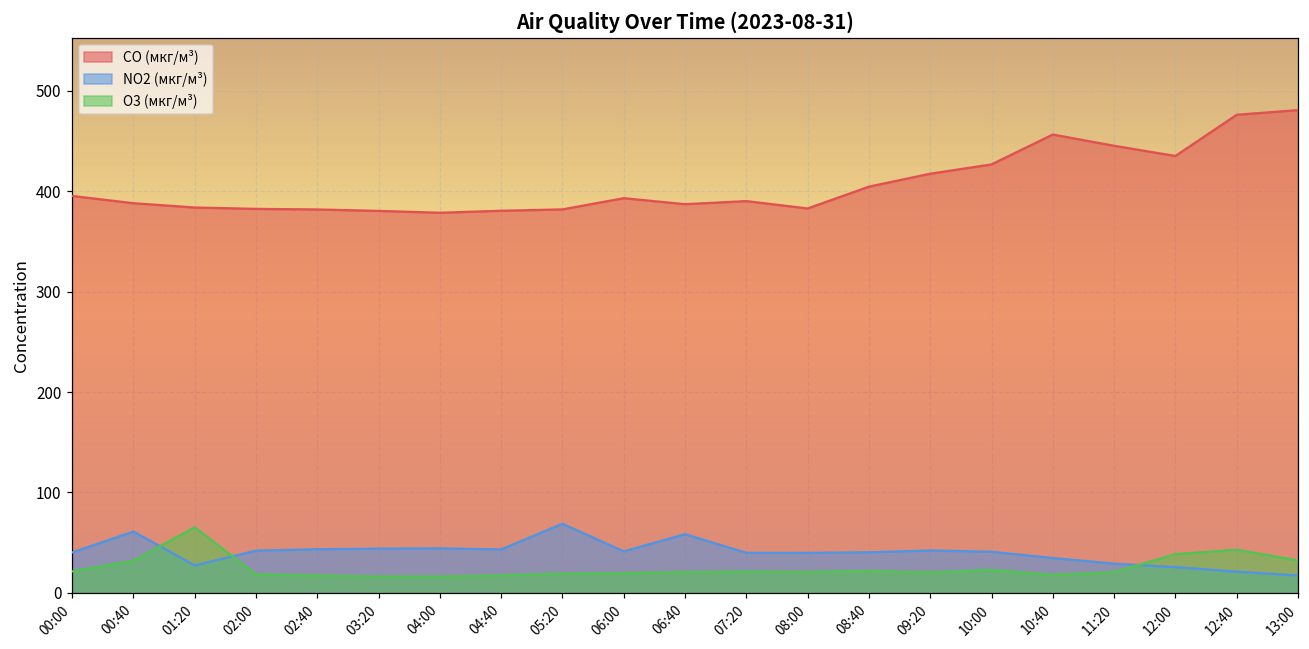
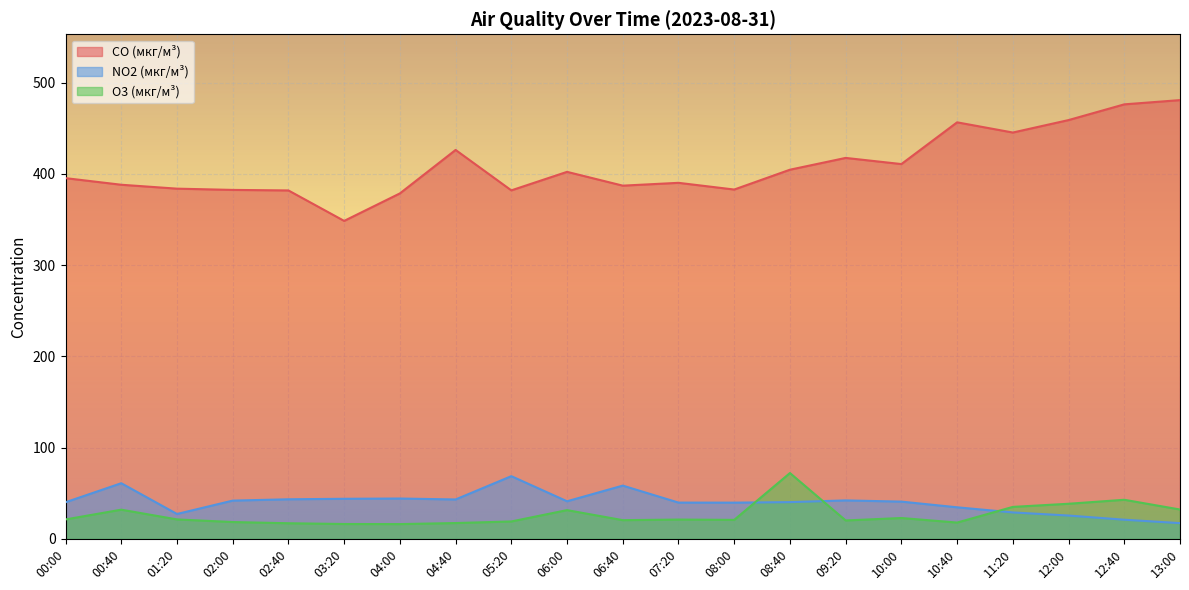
  {
    "CO (мкг/м³)": {
      "00:00": 400,
      "00:40": 390,
      "01:20": 380,
      "02:00": 380,
      "02:40": 380,
-     "03:20": 380,
+     "03:20": 350,
      "04:00": 380,
-     "04:40": 380,
+     "04:40": 430,
      "05:20": 380,
-     "06:00": 390,
+     "06:00": 400,
      "06:40": 390,
      "07:20": 390,
      "08:00": 380,
      "08:40": 400,
      "09:20": 420,
-     "10:00": 430,
+     "10:00": 410,
      "10:40": 460,
      "11:20": 450,
-     "12:00": 440,
+     "12:00": 460,
      "12:40": 480,
      "13:00": 480
    },
    "NO2 (мкг/м³)": {
      "00:00": 40,
      "00:40": 60,
      "01:20": 30,
      "02:00": 40,
      "02:40": 40,
      "03:20": 40,
      "04:00": 40,
      "04:40": 40,
      "05:20": 70,
      "06:00": 40,
      "06:40": 60,
      "07:20": 40,
      "08:00": 40,
      "08:40": 40,
      "09:20": 40,
      "10:00": 40,
      "10:40": 30,
      "11:20": 30,
      "12:00": 30,
      "12:40": 20,
      "13:00": 20
    },
    "O3 (мкг/м³)": {
      "00:00": 20,
      "00:40": 30,
-     "01:20": 70,
+     "01:20": 20,
      "02:00": 20,
      "02:40": 20,
      "03:20": 20,
      "04:00": 20,
      "04:40": 20,
      "05:20": 20,
-     "06:00": 20,
+     "06:00": 30,
      "06:40": 20,
      "07:20": 20,
      "08:00": 20,
-     "08:40": 20,
+     "08:40": 70,
      "09:20": 20,
      "10:00": 20,
      "10:40": 20,
-     "11:20": 20,
+     "11:20": 40,
      "12:00": 40,
      "12:40": 40,
      "13:00": 30
    }
  }
